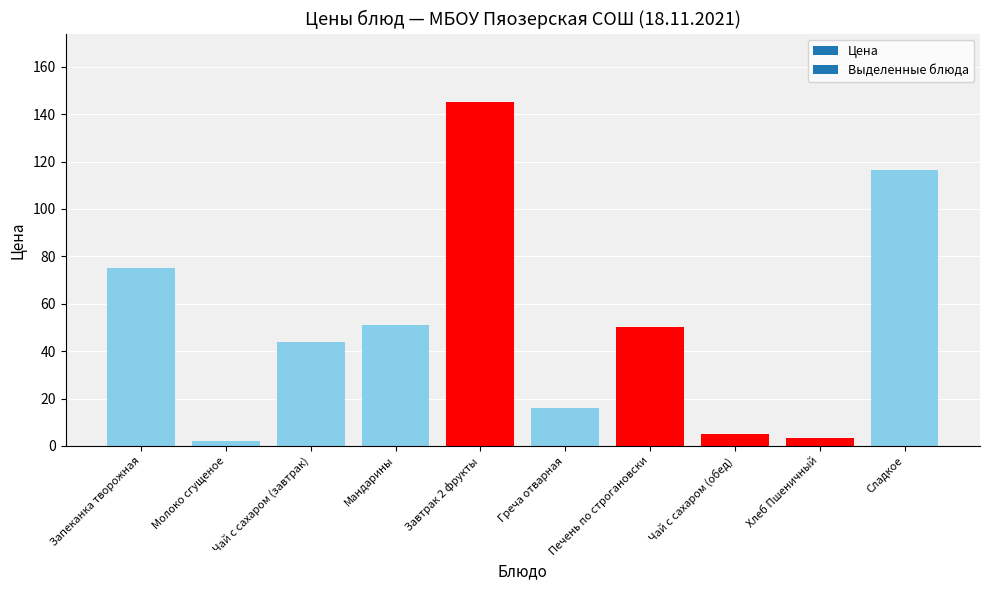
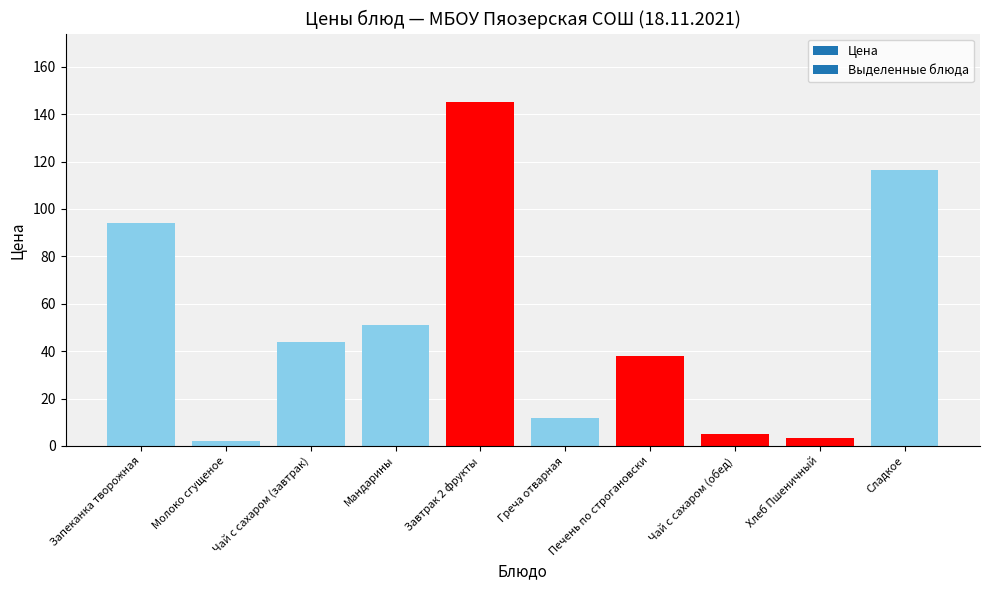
  {
-   "Запеканка творожная": 75,
+   "Запеканка творожная": 94,
    "Молоко сгущеное": 2,
    "Чай с сахаром (завтрак)": 44,
    "Мандарины": 51,
    "Завтрак 2 фрукты": 145,
-   "Греча отварная": 16,
-   "Печень по строгановски": 50,
+   "Греча отварная": 12,
+   "Печень по строгановски": 38,
    "Чай с сахаром (обед)": 5,
    "Хлеб Пшеничный": 3,
    "Сладкое": 116
  }
